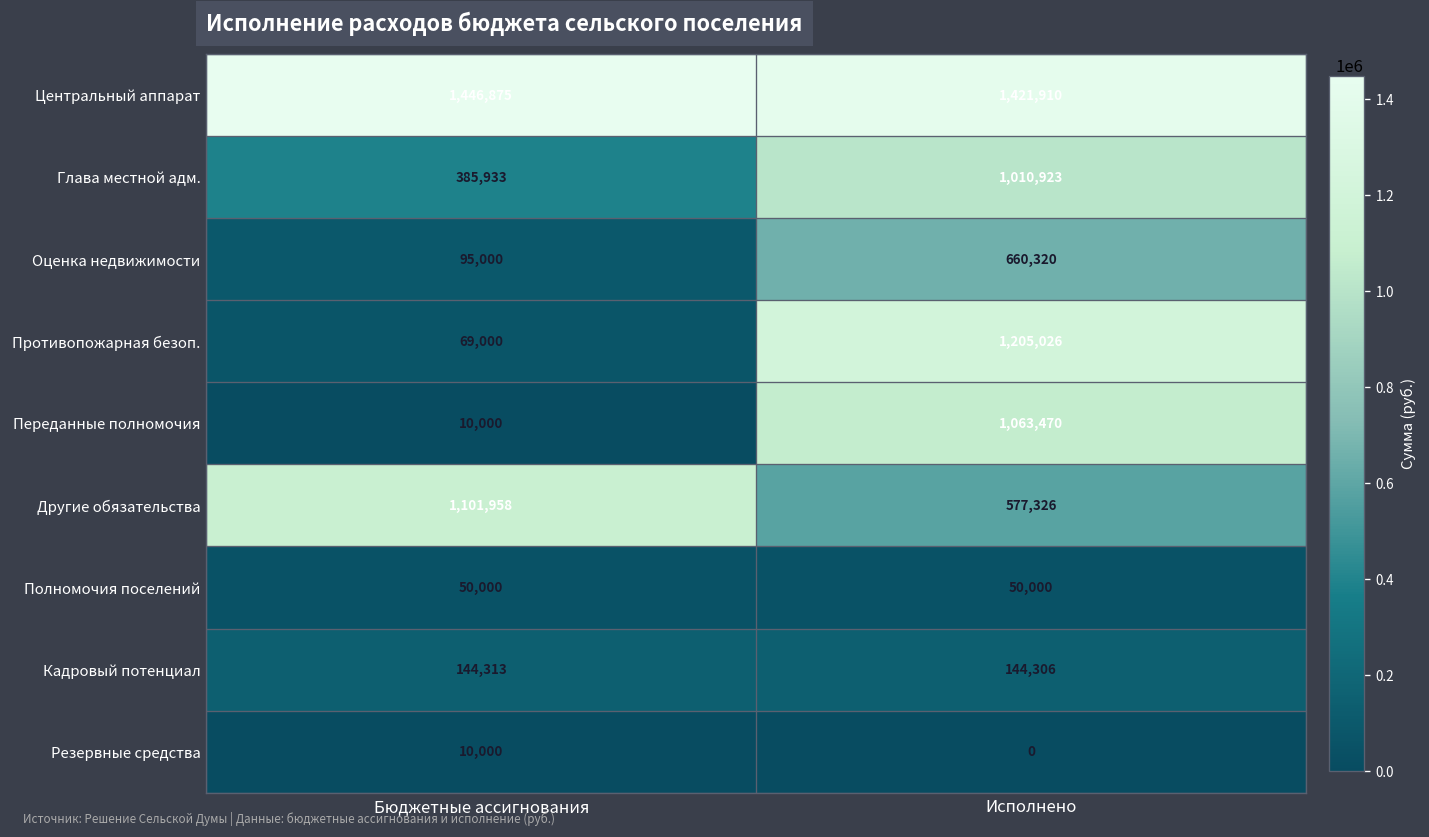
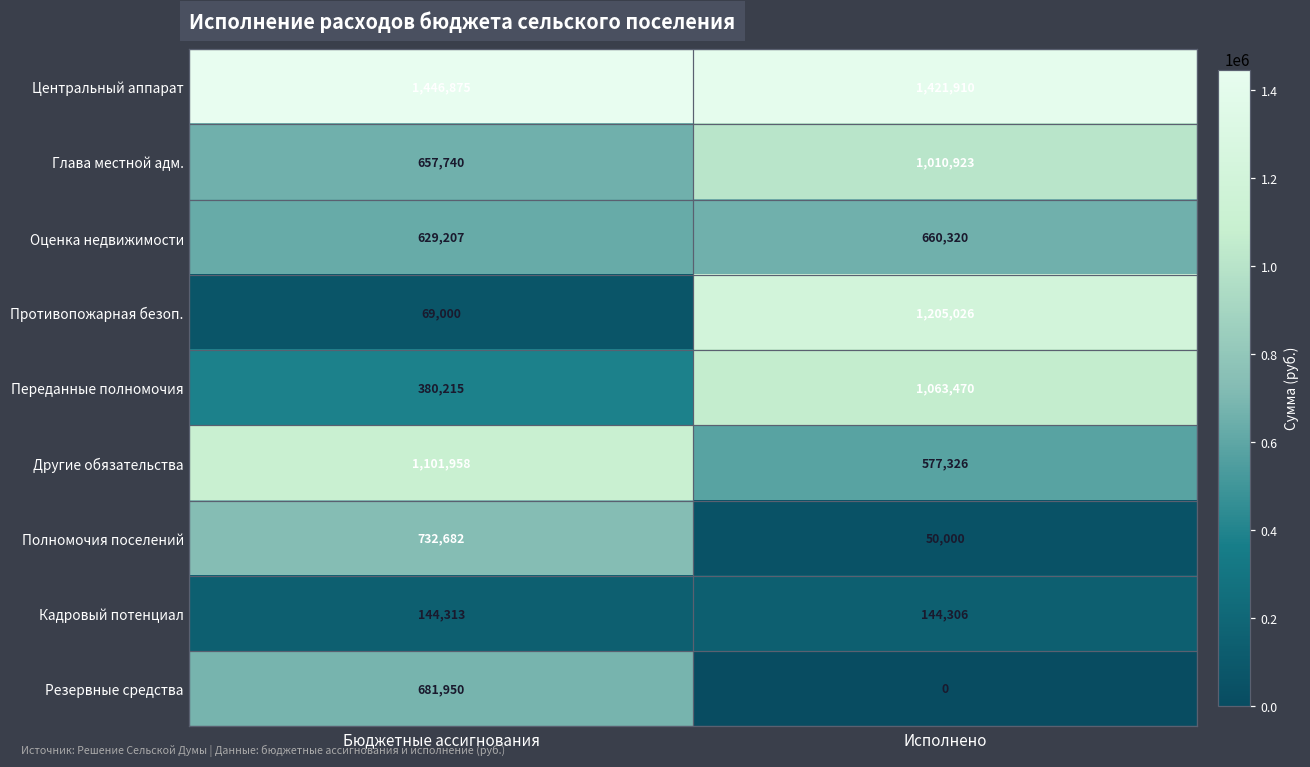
  {
    "Глава местной адм.": {
-     "Бюджетные ассигнования": "385,933",
+     "Бюджетные ассигнования": "657,740",
      "Исполнено": "1,010,923"
    },
    "Оценка недвижимости": {
-     "Бюджетные ассигнования": "95,000",
+     "Бюджетные ассигнования": "629,207",
      "Исполнено": "660,320"
    },
    "Противопожарная безоп.": {
      "Бюджетные ассигнования": "69,000"
    },
    "Переданные полномочия": {
-     "Бюджетные ассигнования": "10,000",
+     "Бюджетные ассигнования": "380,215",
      "Исполнено": "1,063,470"
    },
    "Другие обязательства": {
      "Бюджетные ассигнования": "1,101,958",
      "Исполнено": "577,326"
    },
    "Полномочия поселений": {
-     "Бюджетные ассигнования": "50,000",
+     "Бюджетные ассигнования": "732,682",
      "Исполнено": "50,000"
    },
    "Кадровый потенциал": {
      "Бюджетные ассигнования": "144,313",
      "Исполнено": "144,306"
    },
    "Резервные средства": {
-     "Бюджетные ассигнования": "10,000",
+     "Бюджетные ассигнования": "681,950",
      "Исполнено": "0"
    }
  }
